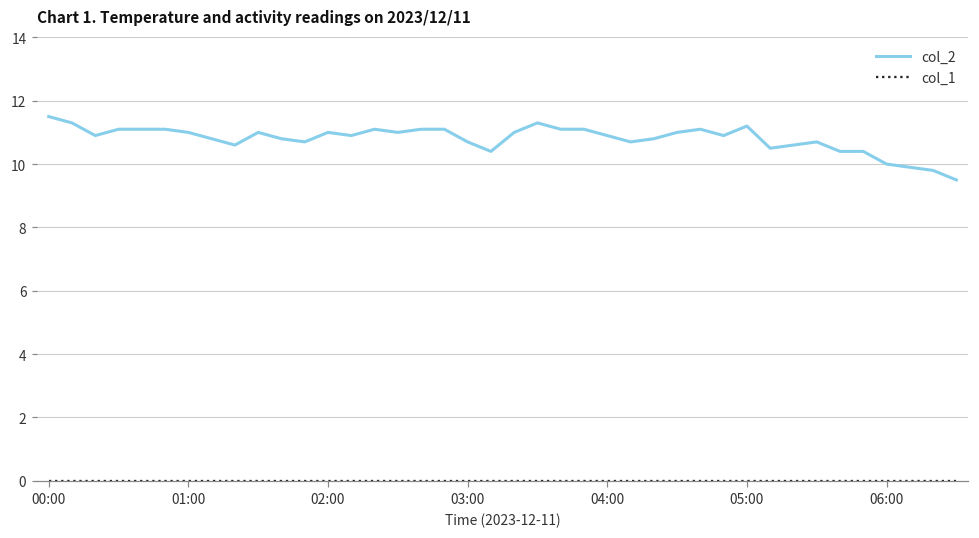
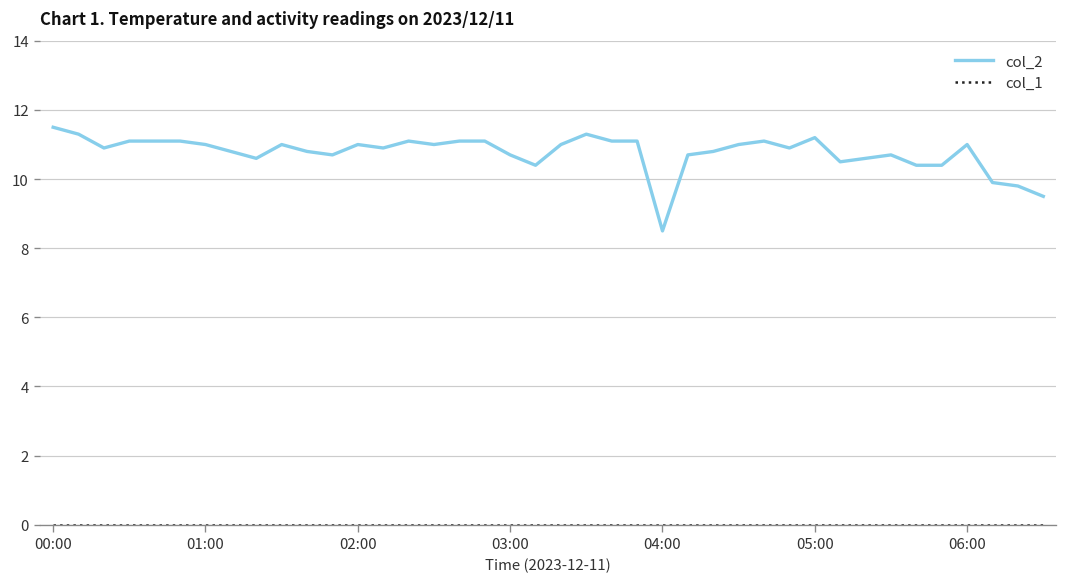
  {
    "col_2": {
      "00:00": 11.5,
      "01:00": 11.0,
      "02:00": 11.0,
      "03:00": 10.7,
-     "04:00": 10.9,
+     "04:00": 8.5,
      "05:00": 11.2,
-     "06:00": 10
+     "06:00": 11
    },
    "col_1": {
      "00:00": 0.0,
      "01:00": 0.0,
      "02:00": 0.0,
      "03:00": 0.0,
      "04:00": 0.0,
      "05:00": 0.0,
      "06:00": 0.0
    }
  }
